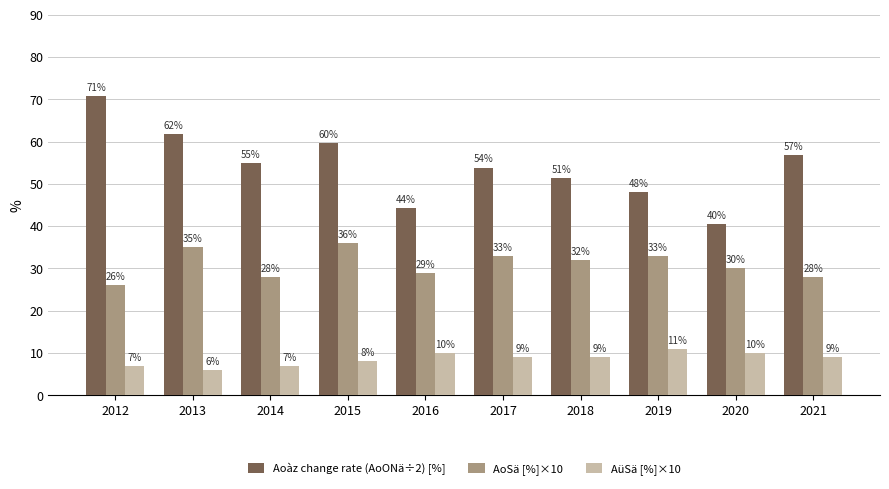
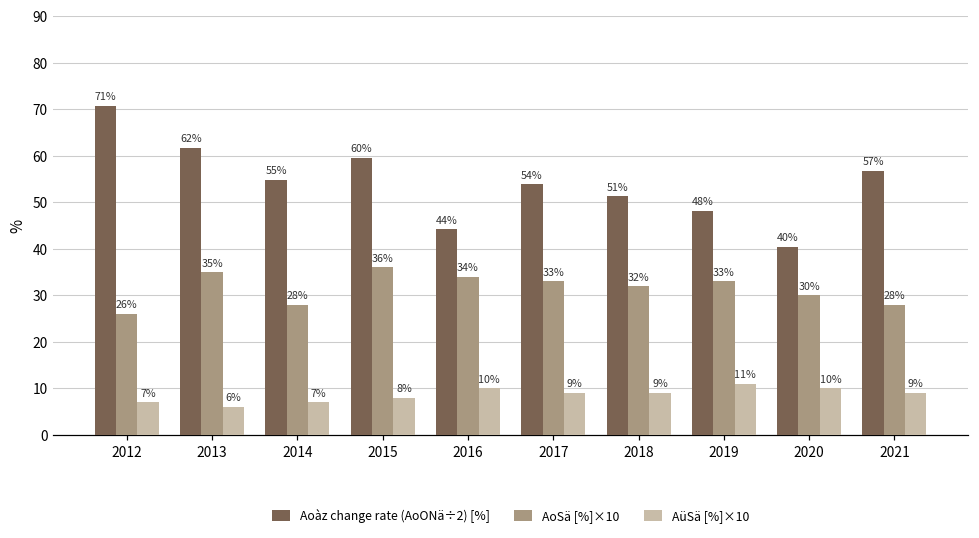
  {
    "Aoàz change rate (AoONä÷2) [%]": {
      "2012": "71%",
      "2013": "62%",
      "2014": "55%",
      "2015": "60%",
      "2016": "44%",
      "2017": "54%",
      "2018": "51%",
      "2019": "48%",
      "2020": "40%",
      "2021": "57%"
    },
    "AoSä [%]×10": {
      "2012": "26%",
      "2013": "35%",
      "2014": "28%",
      "2015": "36%",
-     "2016": "29%",
+     "2016": "34%",
      "2017": "33%",
      "2018": "32%",
      "2019": "33%",
      "2020": "30%",
      "2021": "28%"
    },
    "AüSä [%]×10": {
      "2012": "7%",
      "2013": "6%",
      "2014": "7%",
      "2015": "8%",
      "2016": "10%",
      "2017": "9%",
      "2018": "9%",
      "2019": "11%",
      "2020": "10%",
      "2021": "9%"
    }
  }
